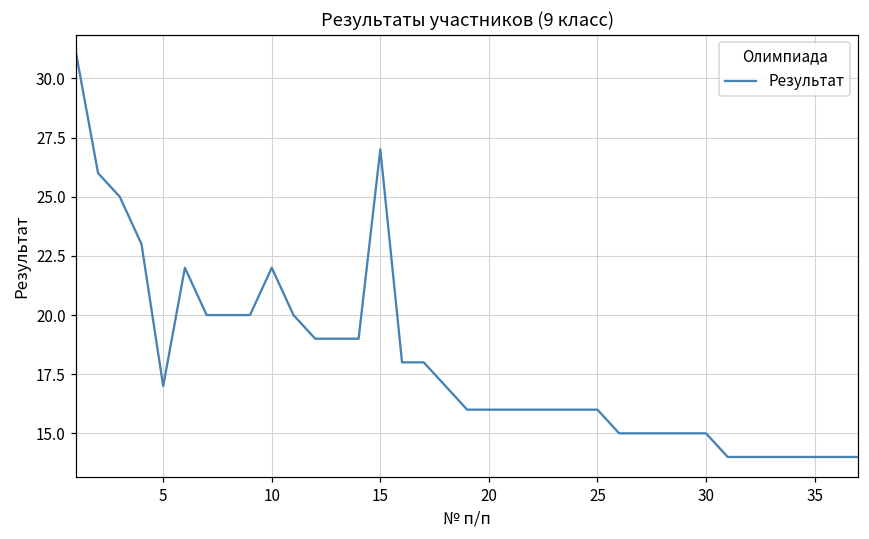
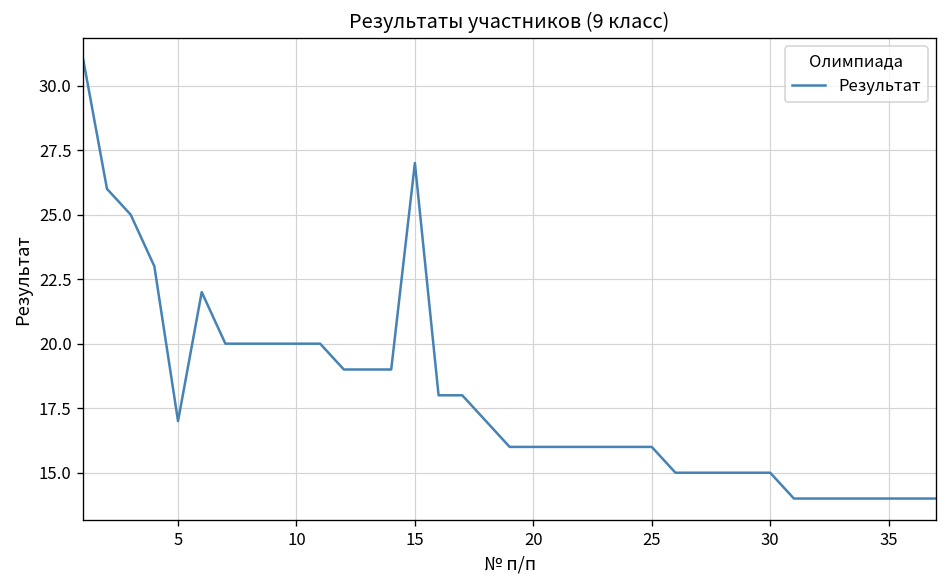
  {
    "5": 17,
-   "10": 22,
+   "10": 20,
    "15": 27,
    "20": 16,
    "25": 16,
    "30": 15,
    "35": 14
  }
